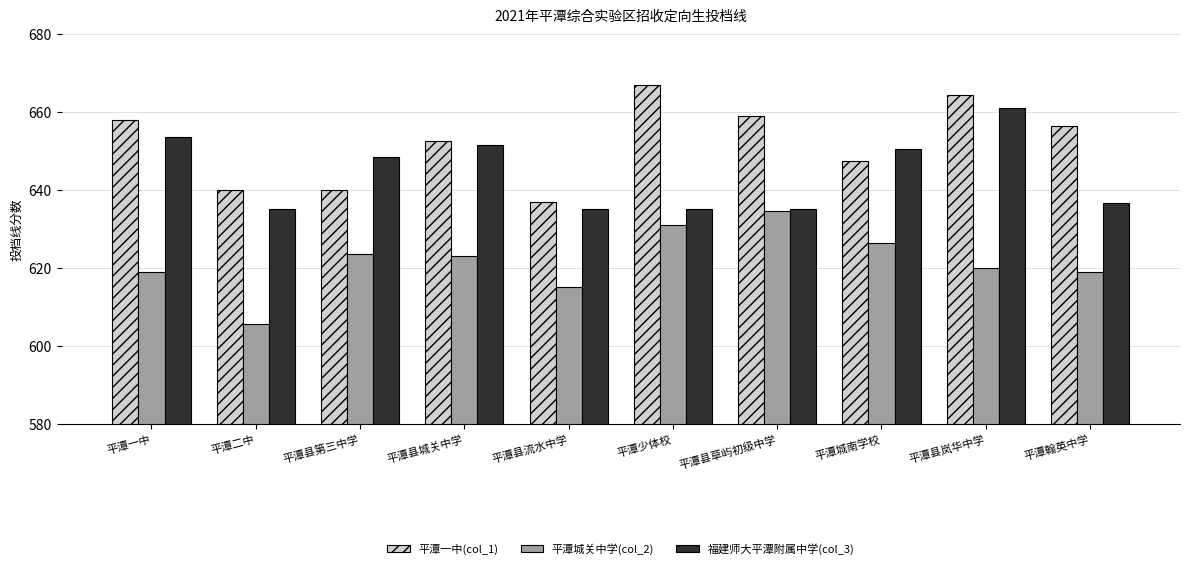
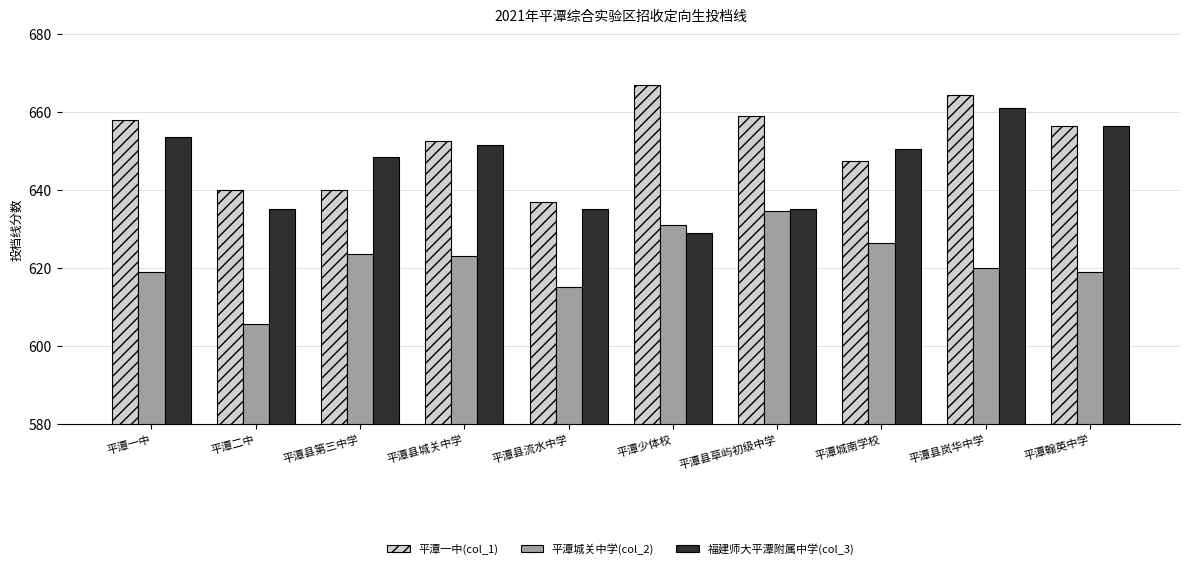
  {
    "平潭一中(col_1)": {
      "平潭一中": 658,
      "平潭二中": 640,
      "平潭县第三中学": 640,
      "平潭县城关中学": 653,
      "平潭县流水中学": 637,
      "平潭少体校": 667,
      "平潭县草屿初级中学": 659,
      "平潭城南学校": 648,
      "平潭县岚华中学": 665,
      "平潭翰英中学": 657
    },
    "平潭城关中学(col_2)": {
      "平潭一中": 619,
      "平潭二中": 606,
      "平潭县第三中学": 624,
      "平潭县城关中学": 623,
      "平潭县流水中学": 615,
      "平潭少体校": 631,
      "平潭县草屿初级中学": 635,
      "平潭城南学校": 627,
      "平潭县岚华中学": 620,
      "平潭翰英中学": 619
    },
    "福建师大平潭附属中学(col_3)": {
      "平潭一中": 654,
      "平潭二中": 635,
      "平潭县第三中学": 649,
      "平潭县城关中学": 652,
      "平潭县流水中学": 635,
-     "平潭少体校": 635,
+     "平潭少体校": 629,
      "平潭县草屿初级中学": 635,
      "平潭城南学校": 651,
      "平潭县岚华中学": 661,
-     "平潭翰英中学": 637
+     "平潭翰英中学": 657
    }
  }
